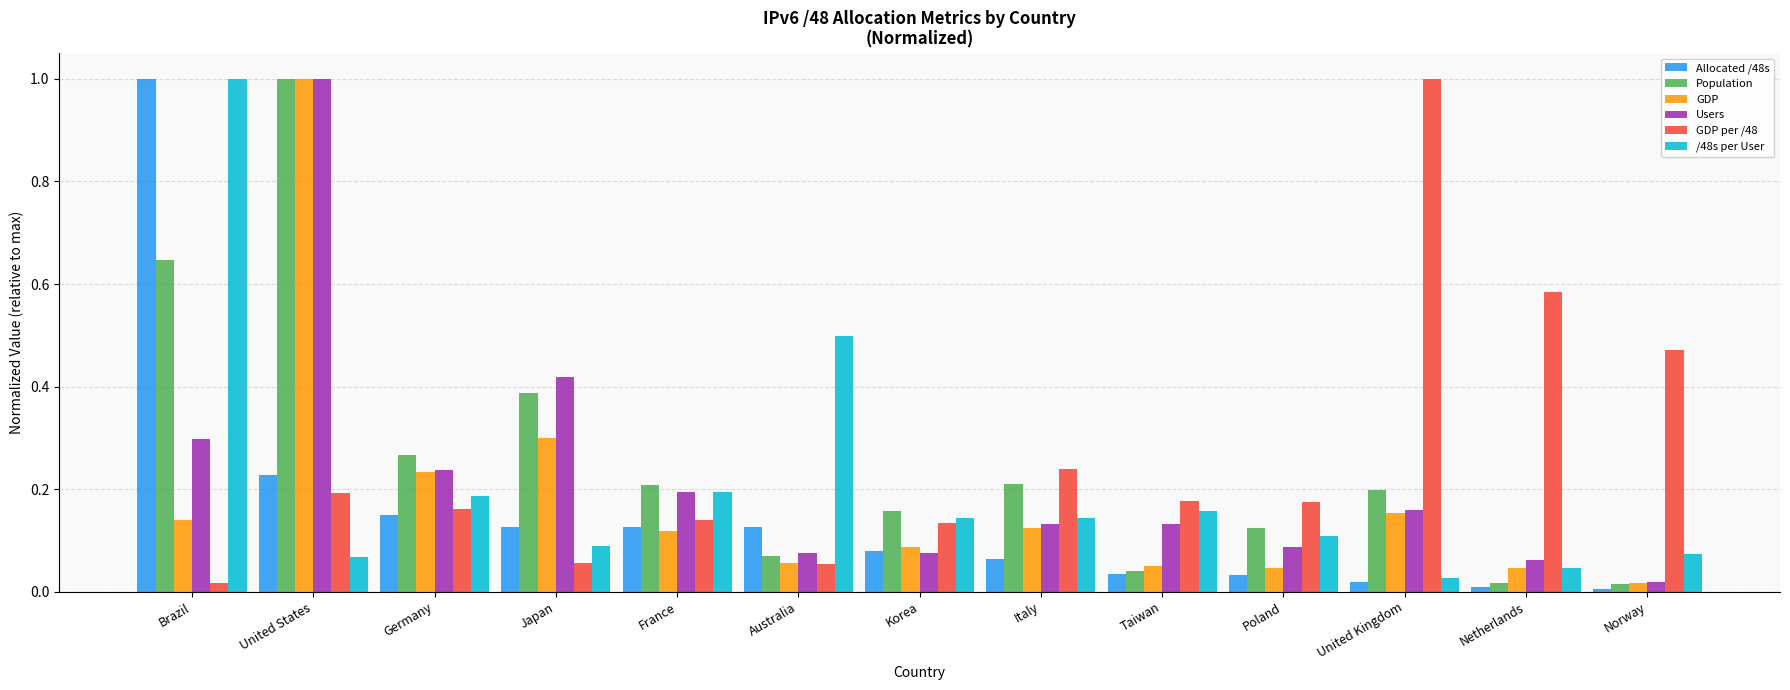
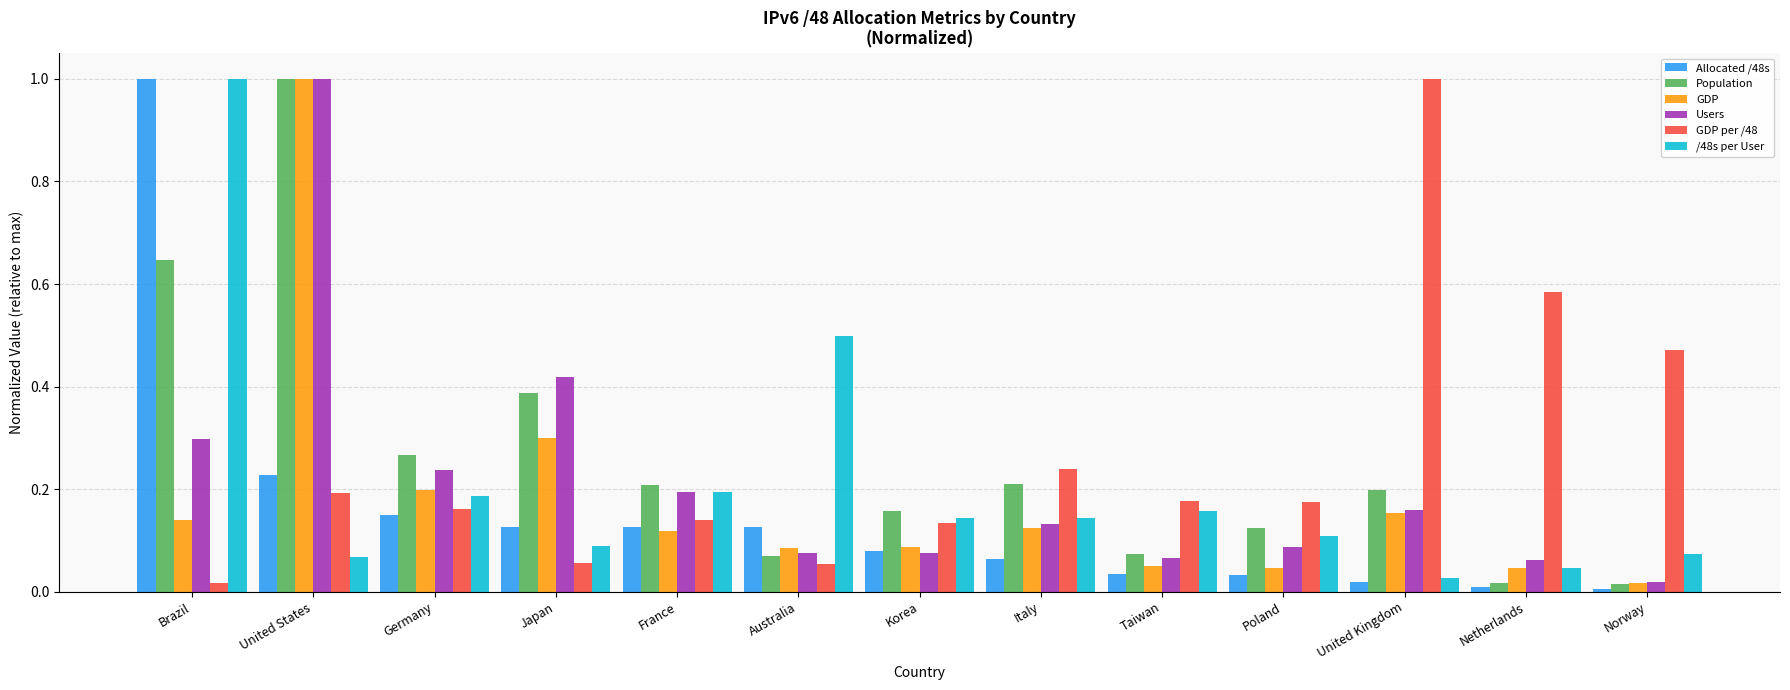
  {
    "Population": {
      "Brazil": 0.65,
      "United States": 1.00,
      "Germany": 0.27,
      "Japan": 0.39,
      "France": 0.21,
      "Australia": 0.07,
      "Korea": 0.16,
      "Italy": 0.21,
-     "Taiwan": 0.04,
+     "Taiwan": 0.07,
      "Poland": 0.12,
      "United Kingdom": 0.20,
      "Netherlands": 0.02,
      "Norway": 0.02
    },
    "GDP": {
      "Brazil": 0.14,
      "United States": 1.00,
-     "Germany": 0.23,
+     "Germany": 0.20,
      "Japan": 0.30,
      "France": 0.12,
-     "Australia": 0.06,
+     "Australia": 0.09,
      "Korea": 0.09,
      "Italy": 0.12,
      "Taiwan": 0.05,
      "Poland": 0.05,
      "United Kingdom": 0.15,
      "Netherlands": 0.05,
      "Norway": 0.02
    },
    "Users": {
      "Brazil": 0.30,
      "United States": 1.00,
      "Germany": 0.24,
      "Japan": 0.42,
      "France": 0.19,
      "Australia": 0.07,
      "Korea": 0.08,
      "Italy": 0.13,
-     "Taiwan": 0.13,
+     "Taiwan": 0.07,
      "Poland": 0.09,
      "United Kingdom": 0.16,
      "Netherlands": 0.06,
      "Norway": 0.02
    },
    "GDP per /48": {
      "Brazil": 0.02,
      "United States": 0.19,
      "Germany": 0.16,
      "Japan": 0.06,
      "France": 0.14,
      "Australia": 0.05,
      "Korea": 0.13,
      "Italy": 0.24,
      "Taiwan": 0.18,
      "Poland": 0.17,
      "United Kingdom": 1.00,
      "Netherlands": 0.58,
      "Norway": 0.47
    }
  }
